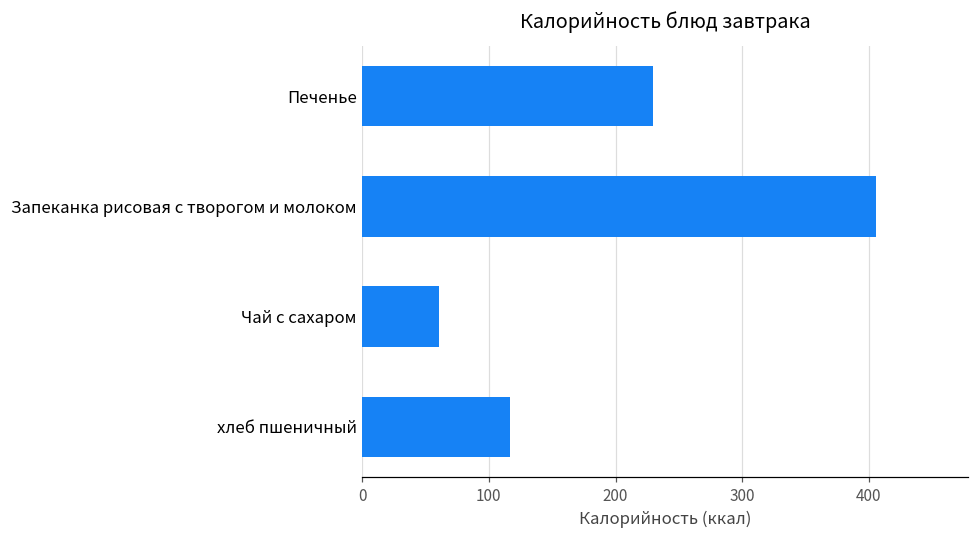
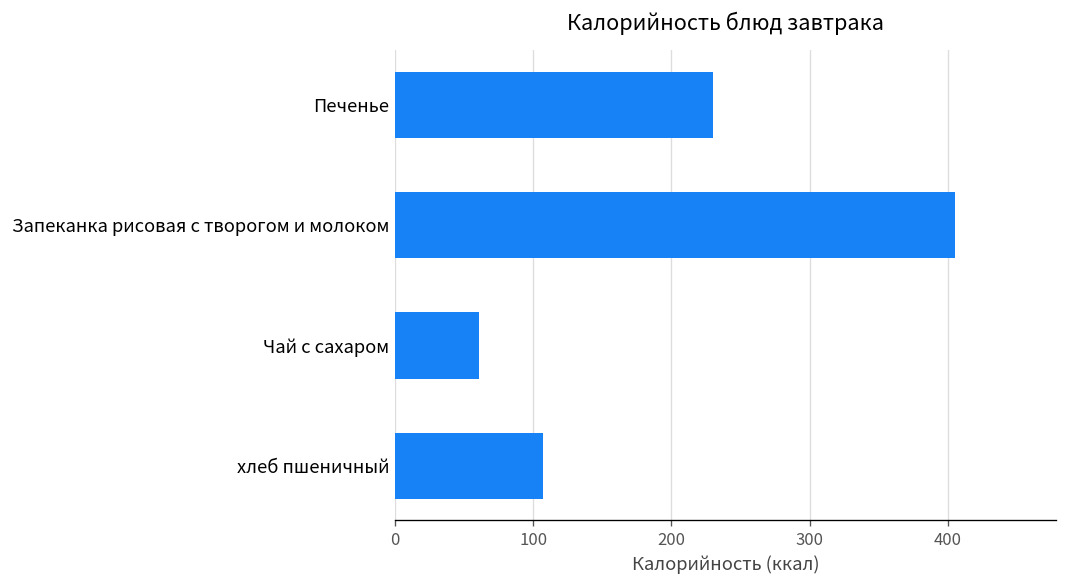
  {
    "Печенье": 230,
    "Запеканка рисовая с творогом и молоком": 405,
    "Чай с сахаром": 61,
-   "хлеб пшеничный": 117
+   "хлеб пшеничный": 107
  }
